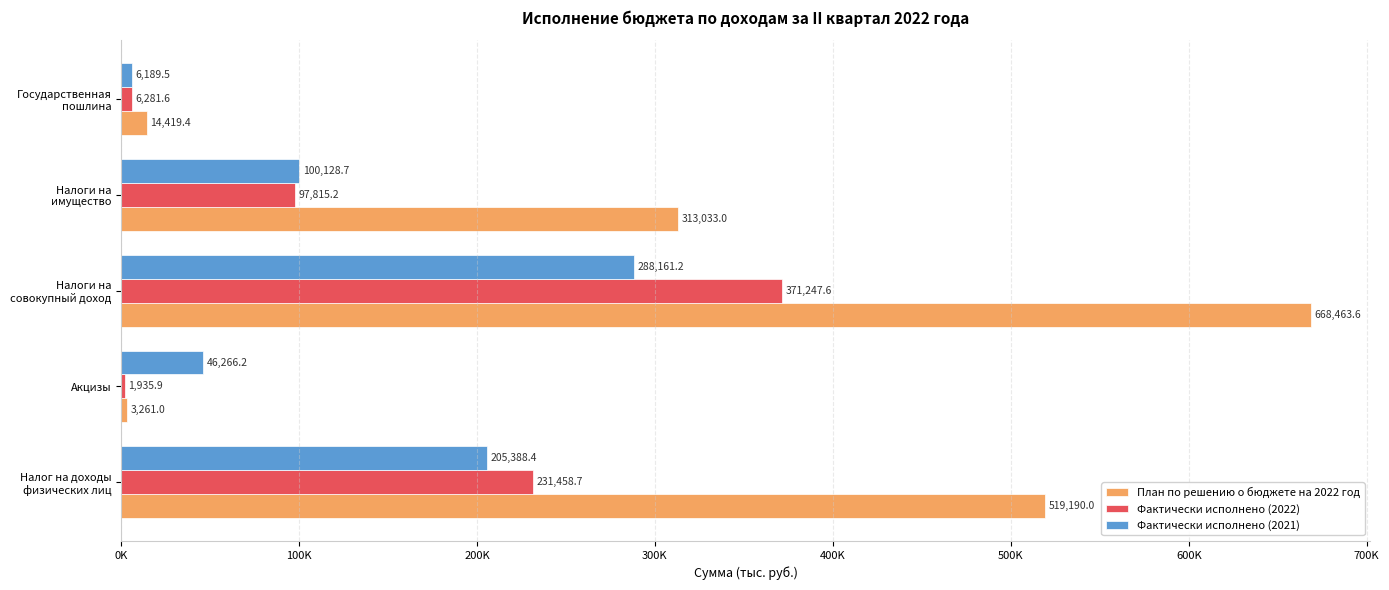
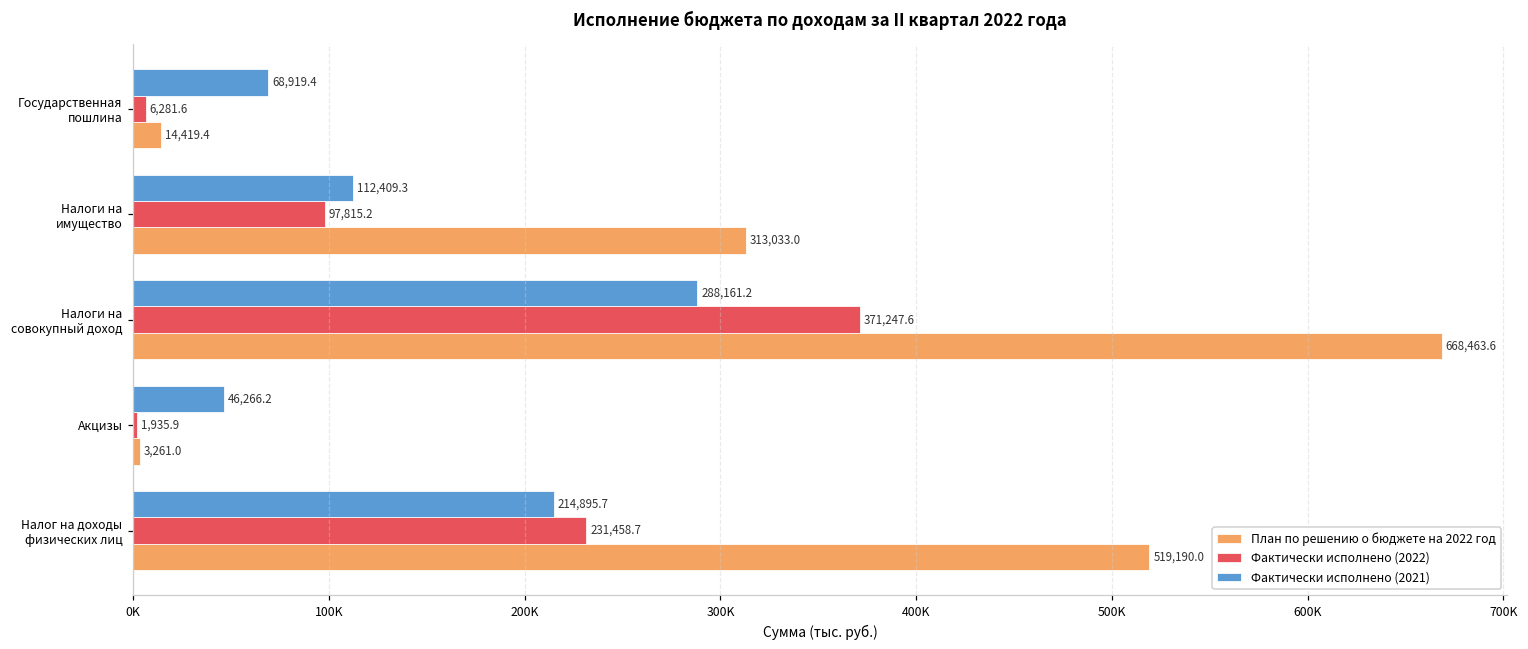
  {
    "План по решению о бюджете на 2022 год": {
      "Государственная пошлина": "14,419.4",
      "Налоги на имущество": "313,033.0",
      "Налоги на совокупный доход": "668,463.6",
      "Акцизы": "3,261.0",
      "Налог на доходы физических лиц": "519,190.0"
    },
    "Фактически исполнено (2022)": {
      "Государственная пошлина": "6,281.6",
      "Налоги на имущество": "97,815.2",
      "Налоги на совокупный доход": "371,247.6",
      "Акцизы": "1,935.9",
      "Налог на доходы физических лиц": "231,458.7"
    },
    "Фактически исполнено (2021)": {
-     "Государственная пошлина": "6,189.5",
-     "Налоги на имущество": "100,128.7",
+     "Государственная пошлина": "68,919.4",
+     "Налоги на имущество": "112,409.3",
      "Налоги на совокупный доход": "288,161.2",
      "Акцизы": "46,266.2",
-     "Налог на доходы физических лиц": "205,388.4"
+     "Налог на доходы физических лиц": "214,895.7"
    }
  }
